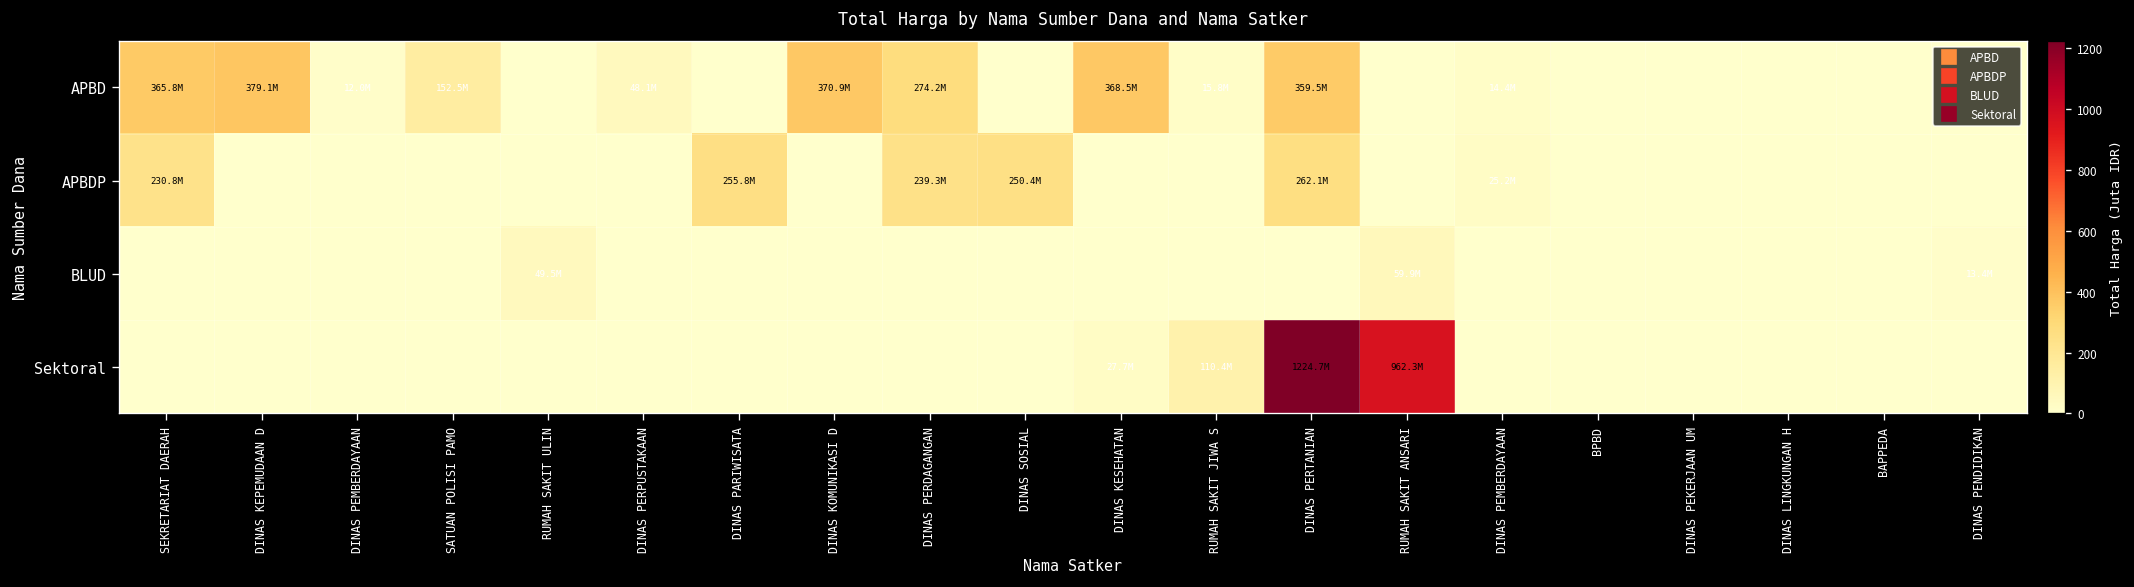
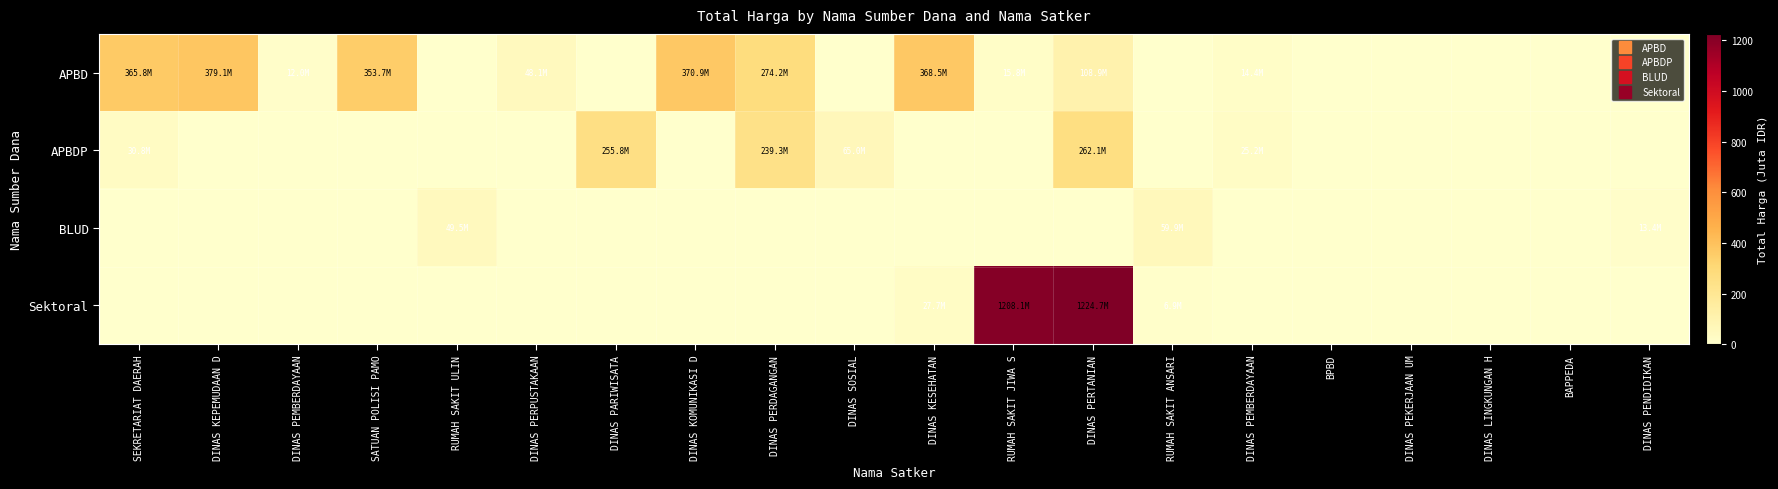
  {
    "APBD": {
      "SEKRETARIAT DAERAH": "365.8M",
      "DINAS KEPEMUDAAN D": "379.1M",
-     "SATUAN POLISI PAMO": "152.5M",
+     "SATUAN POLISI PAMO": "353.7M",
      "DINAS PERPUSTAKAAN": "48.1M",
      "DINAS KOMUNIKASI D": "370.9M",
      "DINAS PERDAGANGAN": "274.2M",
      "DINAS KESEHATAN": "368.5M",
      "RUMAH SAKIT JIWA S": "15.8M",
-     "DINAS PERTANIAN": "359.5M"
+     "DINAS PERTANIAN": "108.9M"
    },
    "APBDP": {
-     "SEKRETARIAT DAERAH": "230.8M",
+     "SEKRETARIAT DAERAH": "30.8M",
      "DINAS PARIWISATA": "255.8M",
      "DINAS PERDAGANGAN": "239.3M",
-     "DINAS SOSIAL": "250.4M",
+     "DINAS SOSIAL": "65.0M",
      "DINAS PERTANIAN": "262.1M"
    },
    "BLUD": {
      "RUMAH SAKIT ULIN": "49.5M",
      "RUMAH SAKIT ANSARI": "59.9M",
      "DINAS PENDIDIKAN": "13.4M"
    },
    "Sektoral": {
      "DINAS KESEHATAN": "27.7M",
-     "RUMAH SAKIT JIWA S": "110.4M",
+     "RUMAH SAKIT JIWA S": "1208.1M",
      "DINAS PERTANIAN": "1224.7M",
-     "RUMAH SAKIT ANSARI": "962.3M"
+     "RUMAH SAKIT ANSARI": "6.9M"
    }
  }
